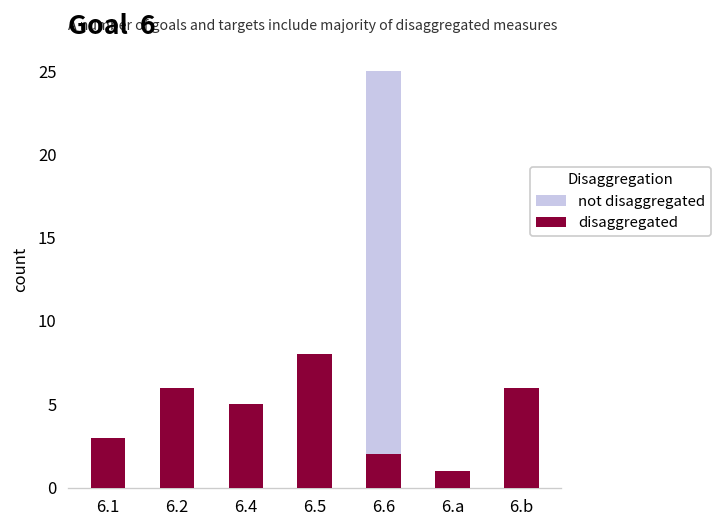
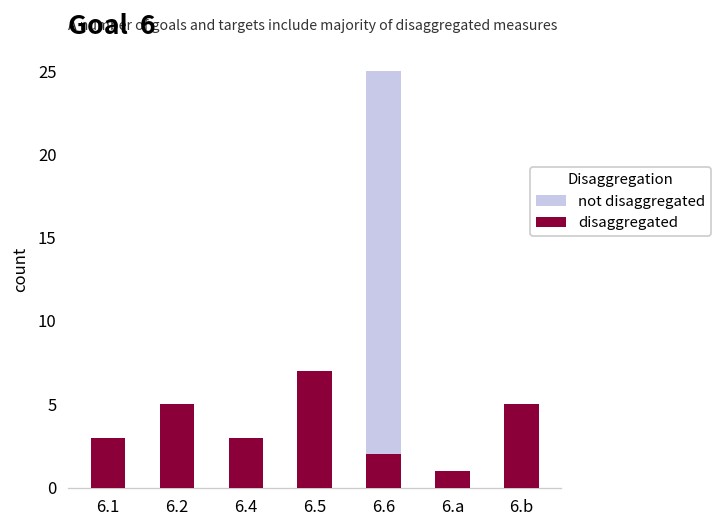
  {
    "not disaggregated": {
      "6.6": 25,
      "6.a": 1
    },
    "disaggregated": {
      "6.1": 3,
-     "6.2": 6,
-     "6.4": 5,
-     "6.5": 8,
+     "6.2": 5,
+     "6.4": 3,
+     "6.5": 7,
      "6.a": 1,
-     "6.b": 6
+     "6.b": 5
    }
  }
